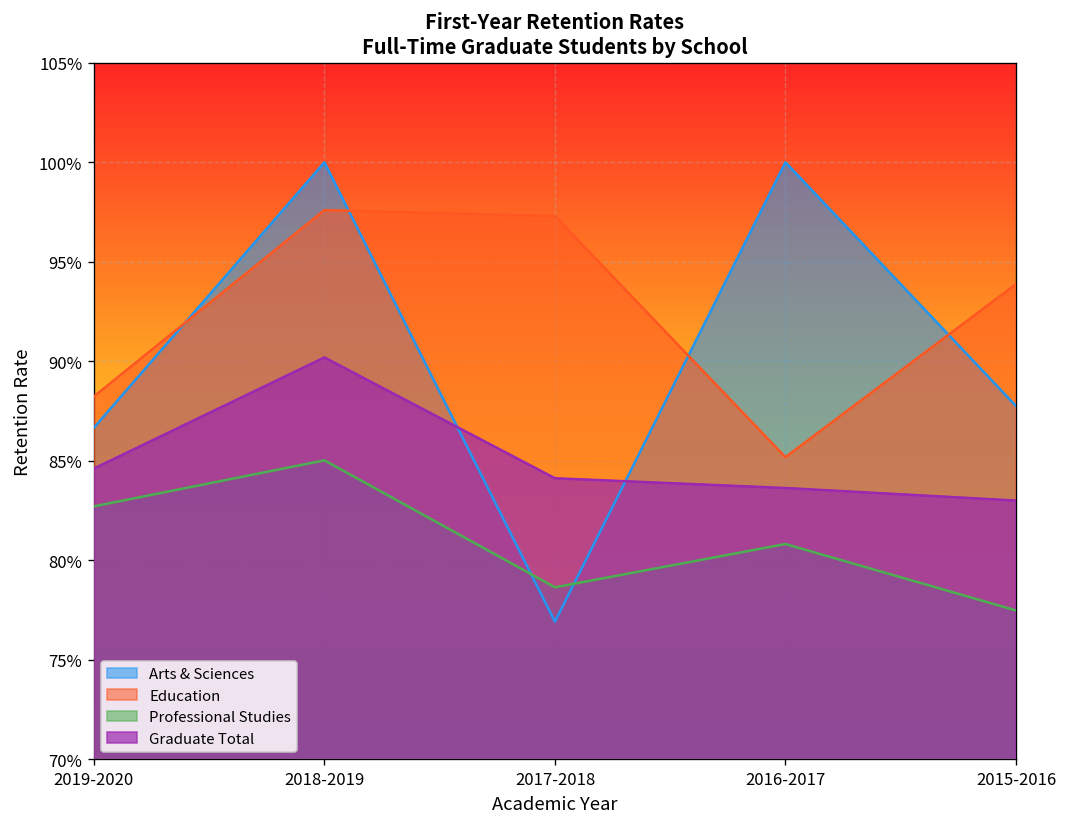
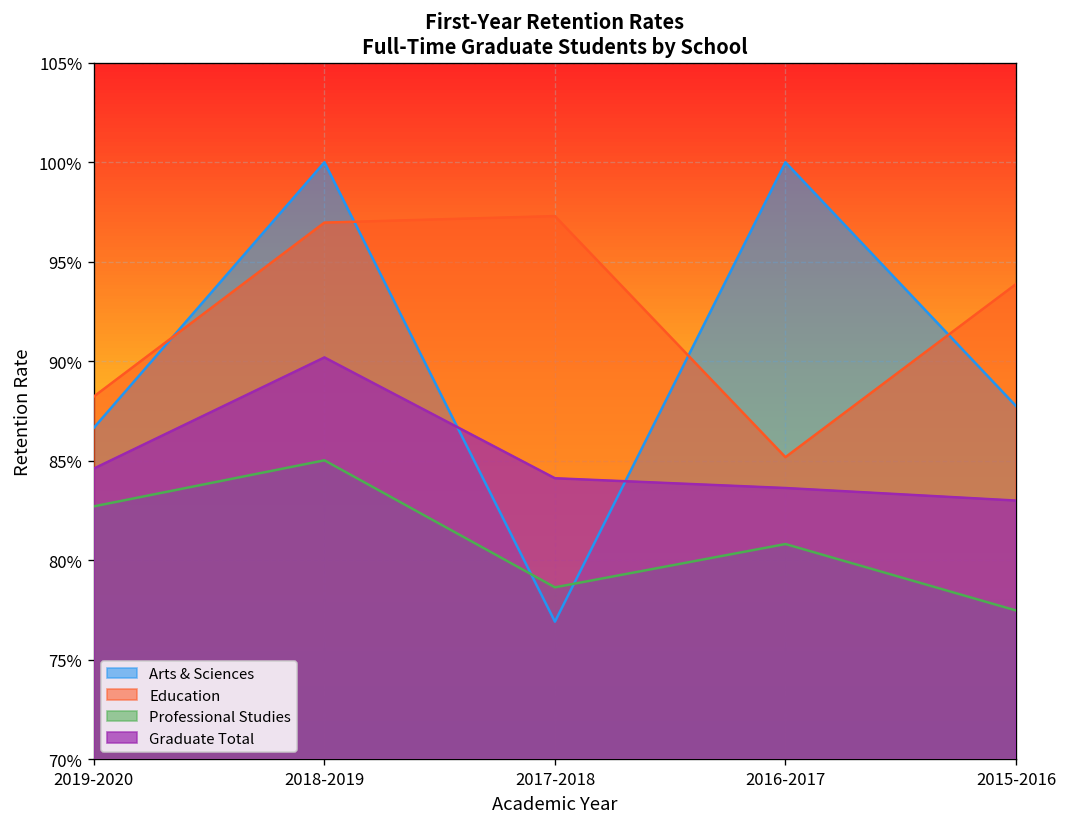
  {
    "Arts & Sciences": {
      "2019-2020": "86.7%",
      "2018-2019": "100.0%",
      "2017-2018": "76.9%",
      "2016-2017": "100.0%",
      "2015-2016": "87.8%"
    },
    "Education": {
      "2019-2020": "88.2%",
-     "2018-2019": "97.6%",
+     "2018-2019": "97.0%",
      "2017-2018": "97.3%",
      "2016-2017": "85.2%",
      "2015-2016": "93.9%"
    },
    "Professional Studies": {
      "2019-2020": "82.7%",
      "2018-2019": "85.0%",
      "2017-2018": "78.6%",
      "2016-2017": "80.8%",
      "2015-2016": "77.5%"
    },
    "Graduate Total": {
      "2019-2020": "84.6%",
      "2018-2019": "90.2%",
      "2017-2018": "84.1%",
      "2016-2017": "83.6%",
      "2015-2016": "83.0%"
    }
  }
